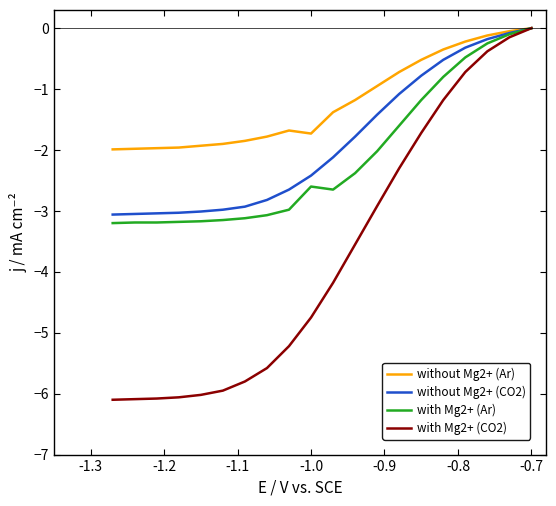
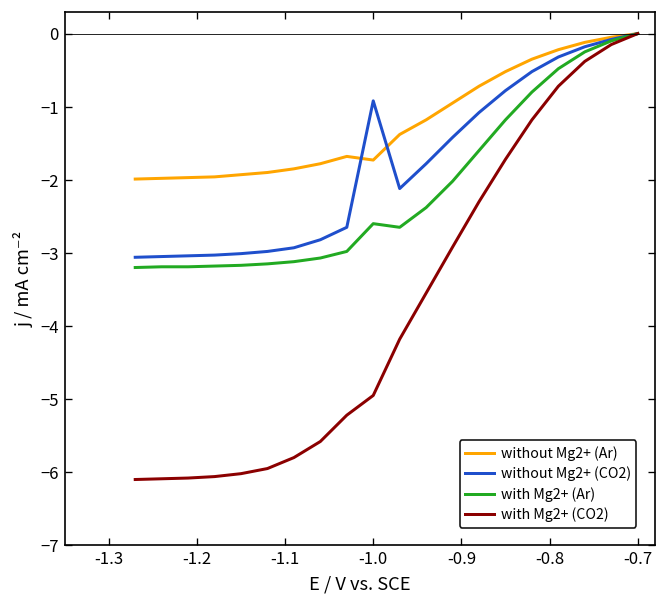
  {
    "without Mg2+ (Ar)": {
      "-1.0": -1.7
    },
    "without Mg2+ (CO2)": {
-     "-1.0": -2.4
+     "-1.0": -0.9
    },
    "with Mg2+ (Ar)": {
      "-1.0": -2.6
    },
    "with Mg2+ (CO2)": {
-     "-1.0": -4.8
+     "-1.0": -5.0
    }
  }
